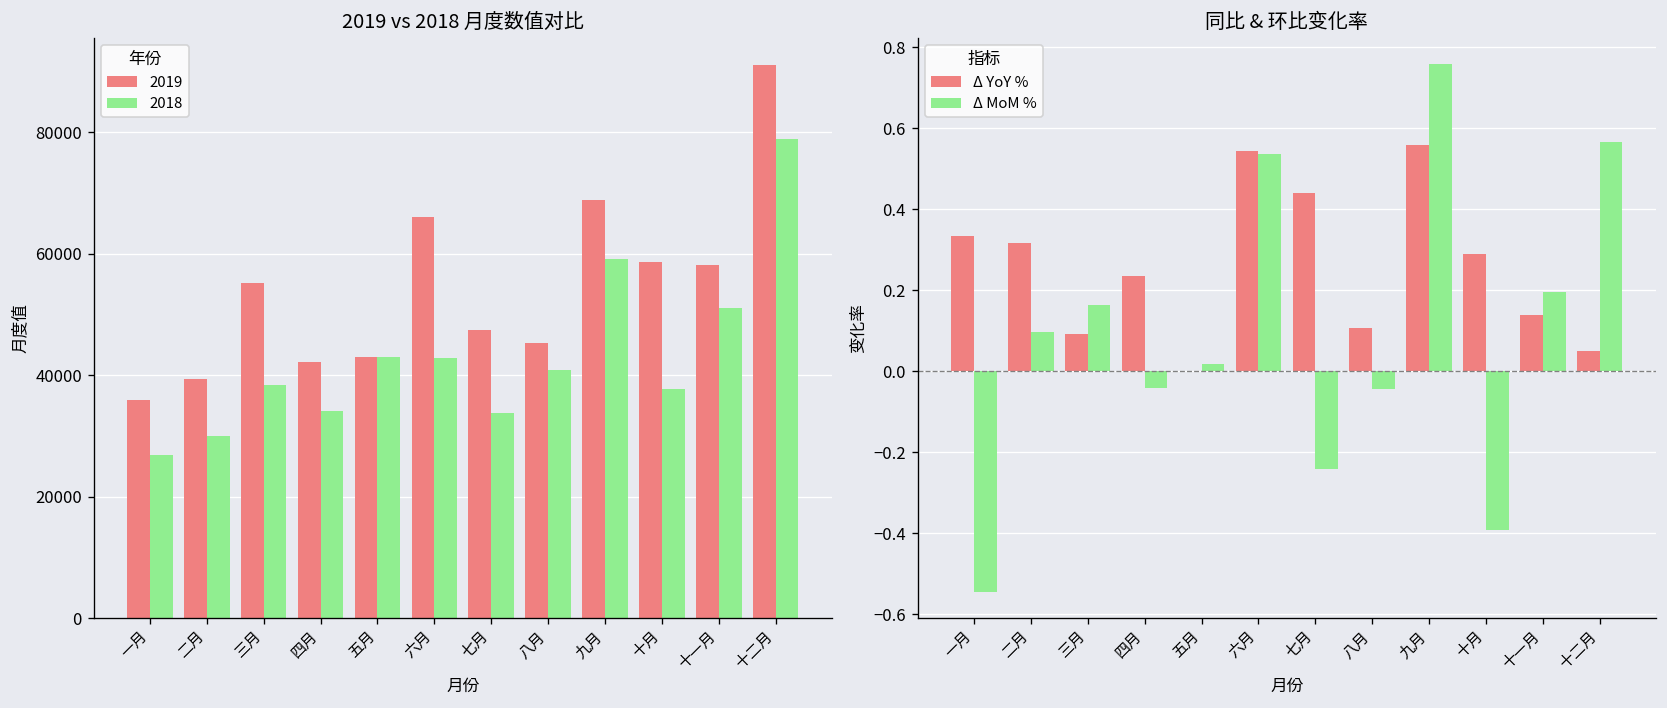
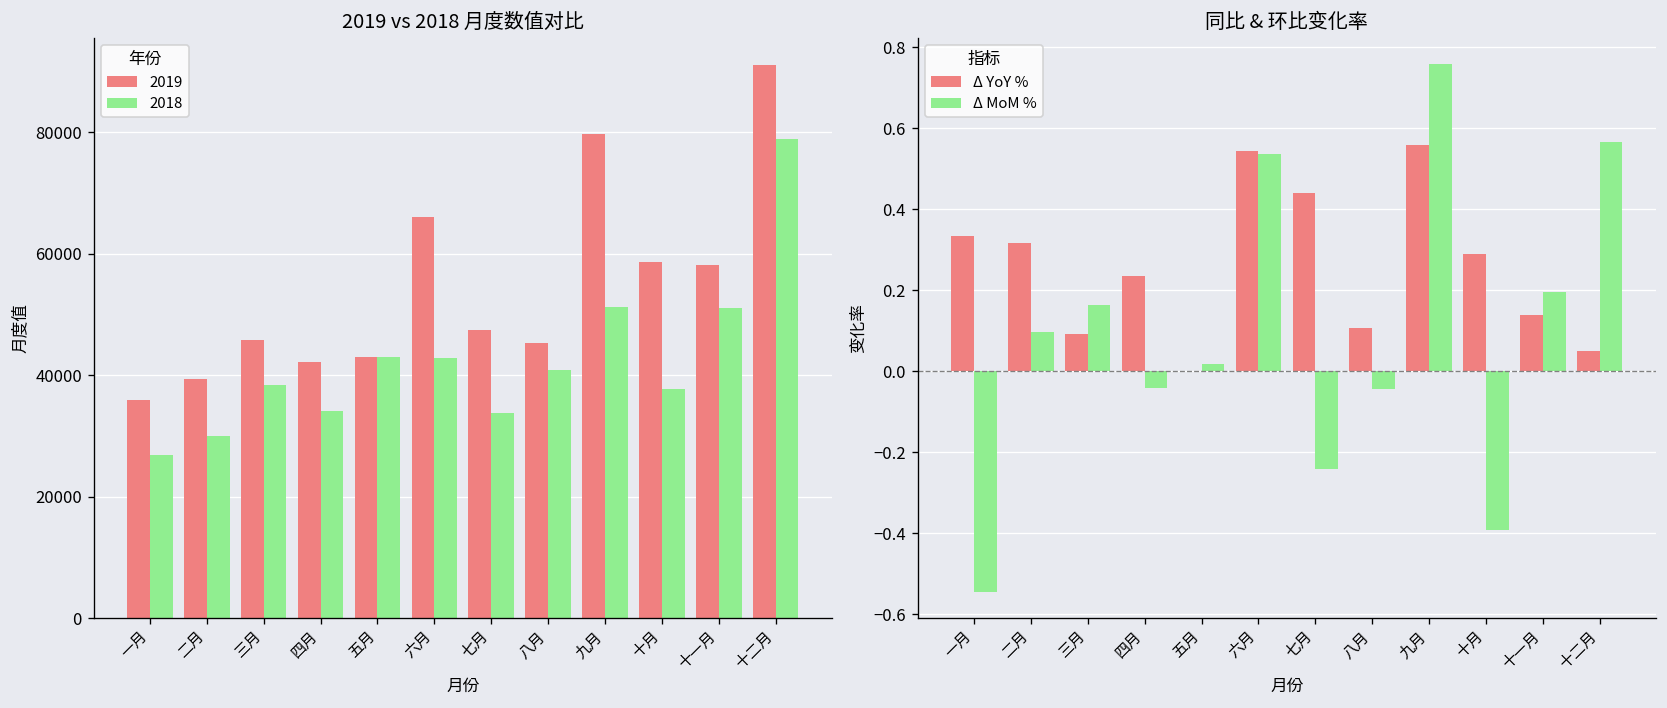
  {
    "2019 vs 2018 月度数值对比": {
      "2019": {
        "一月": 36000,
        "二月": 39000,
-       "三月": 55000,
+       "三月": 46000,
        "四月": 42000,
        "五月": 43000,
        "六月": 66000,
        "七月": 47000,
        "八月": 45000,
-       "九月": 69000,
+       "九月": 80000,
        "十月": 59000,
        "十一月": 58000,
        "十二月": 91000
      },
      "2018": {
        "一月": 27000,
        "二月": 30000,
        "三月": 38000,
        "四月": 34000,
        "五月": 43000,
        "六月": 43000,
        "七月": 34000,
        "八月": 41000,
-       "九月": 59000,
+       "九月": 51000,
        "十月": 38000,
        "十一月": 51000,
        "十二月": 79000
      }
    },
    "同比 & 环比变化率": {
      "Δ YoY %": {
        "一月": 0.34,
        "二月": 0.32,
        "三月": 0.09,
        "四月": 0.24,
        "六月": 0.54,
        "七月": 0.44,
        "八月": 0.11,
        "九月": 0.56,
        "十月": 0.29,
        "十一月": 0.14,
        "十二月": 0.05
      },
      "Δ MoM %": {
        "一月": -0.54,
        "二月": 0.10,
        "三月": 0.16,
        "四月": -0.04,
        "五月": 0.02,
        "六月": 0.54,
        "七月": -0.24,
        "八月": -0.04,
        "九月": 0.76,
        "十月": -0.39,
        "十一月": 0.20,
        "十二月": 0.57
      }
    }
  }
